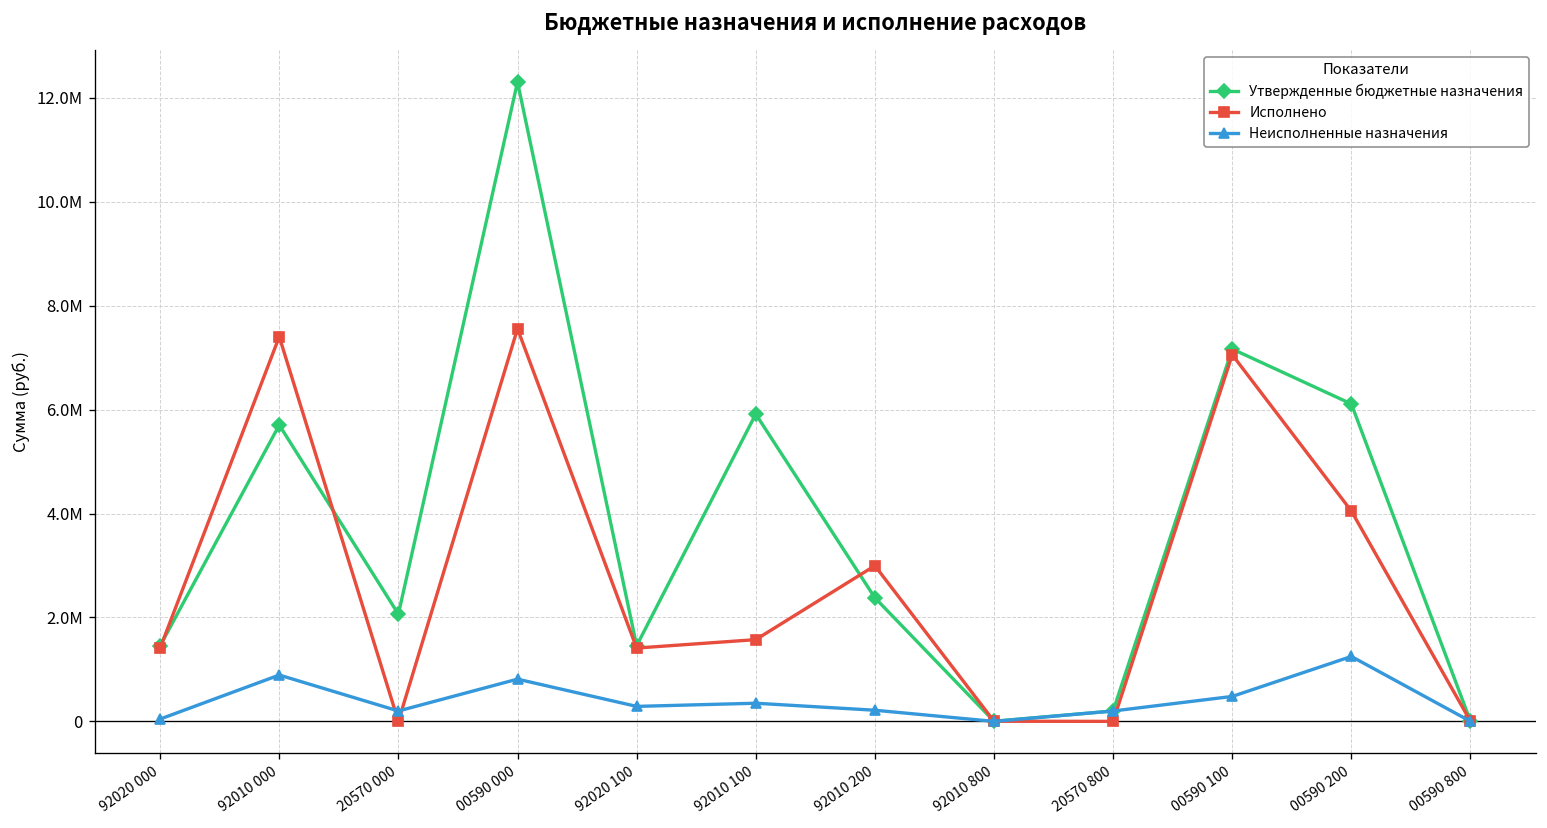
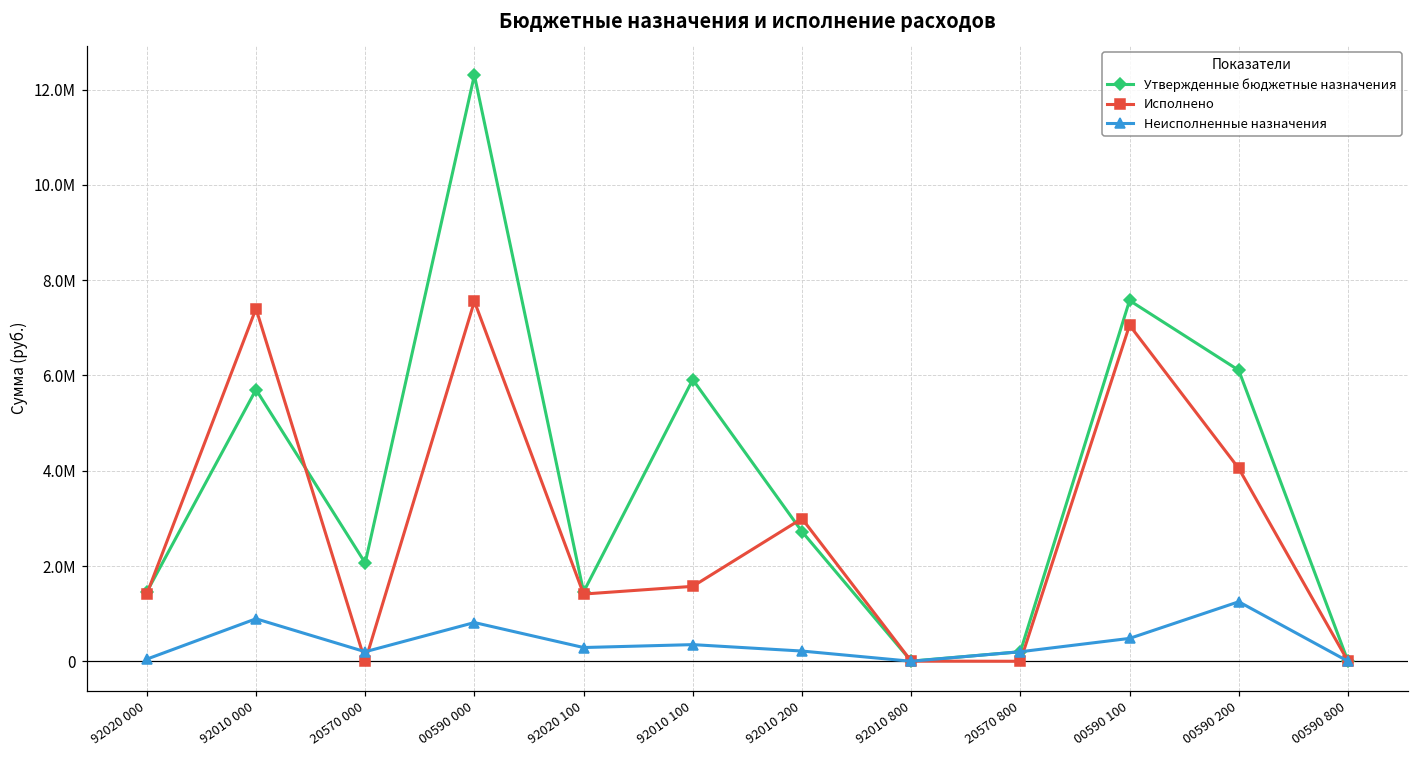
  {
    "Утвержденные бюджетные назначения": {
      "92010 000": 5700000,
      "20570 000": 2100000,
      "00590 000": 12300000,
      "92010 100": 5900000,
-     "92010 200": 2400000,
-     "00590 100": 7200000,
+     "92010 200": 2700000,
+     "00590 100": 7600000,
      "00590 200": 6100000
    },
    "Исполнено": {
      "92010 000": 7400000,
      "20570 000": 0,
      "00590 000": 7600000,
      "92010 100": 1600000,
      "92010 200": 3000000,
      "20570 800": 0,
      "00590 100": 7100000,
      "00590 200": 4000000
    },
    "Неисполненные назначения": {
      "92020 000": 0,
      "92010 000": 900000,
      "20570 000": 200000,
      "00590 000": 800000,
      "92020 100": 300000,
      "92010 100": 300000,
      "92010 200": 200000,
      "00590 100": 500000,
      "00590 200": 1200000
    }
  }
